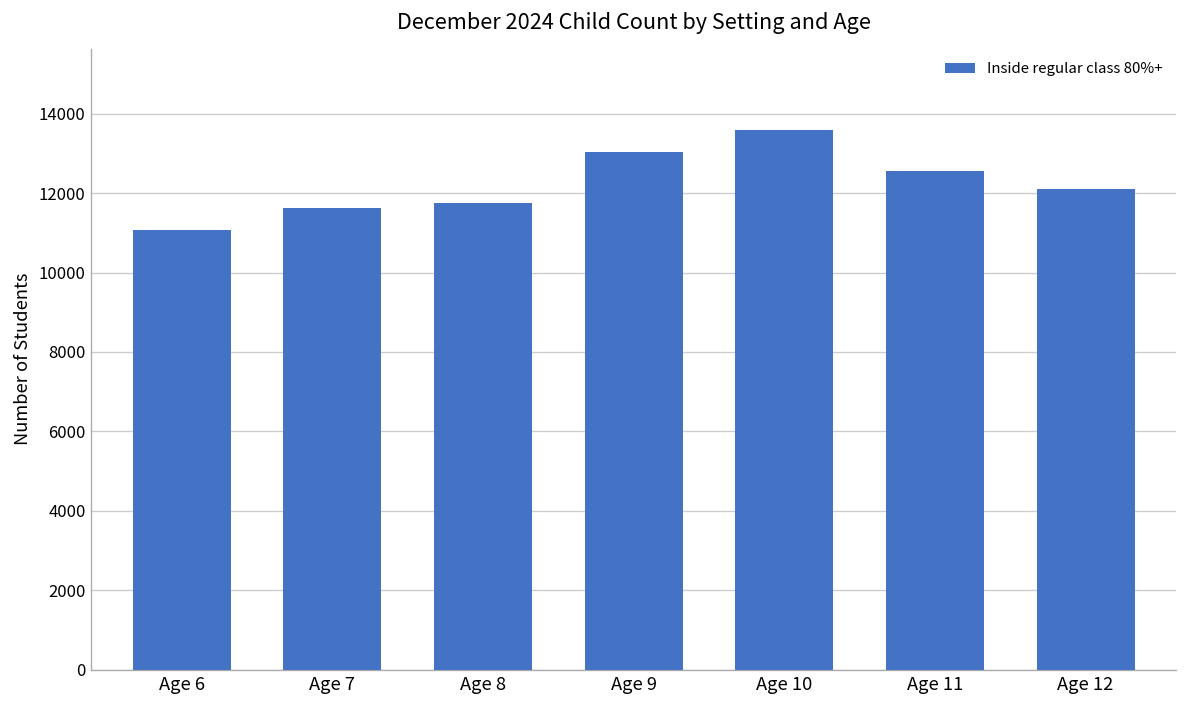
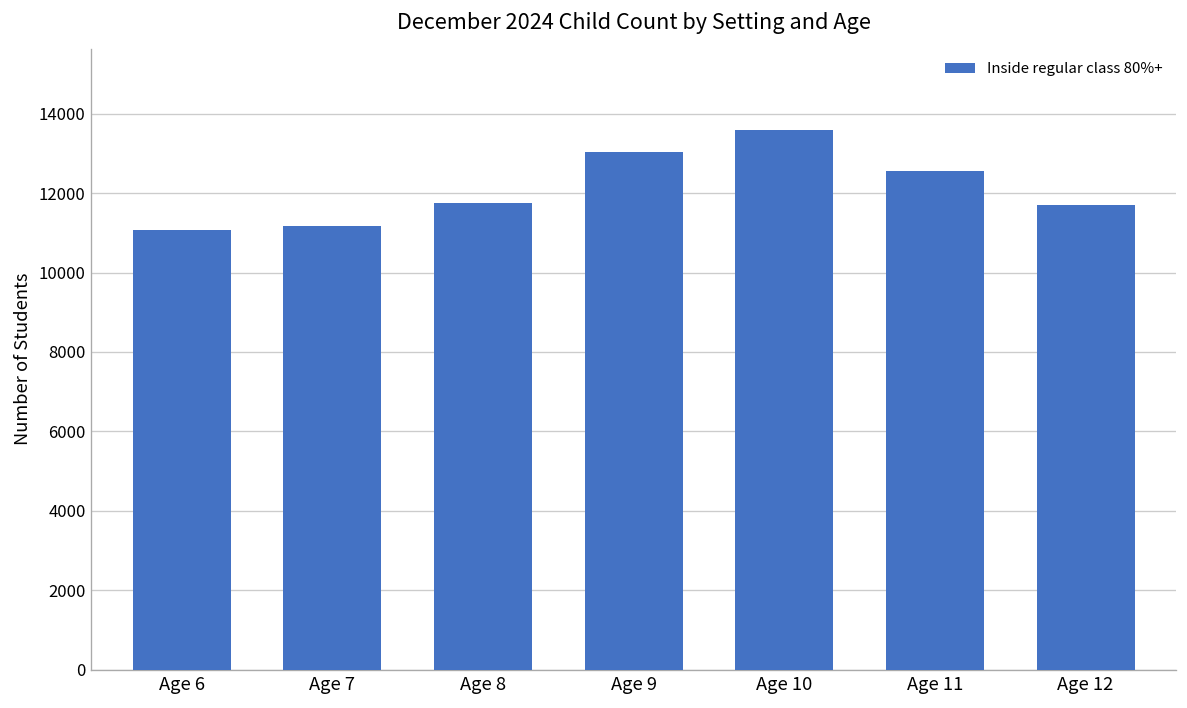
  {
    "Age 6": 11100,
-   "Age 7": 11600,
+   "Age 7": 11200,
    "Age 8": 11800,
    "Age 9": 13000,
    "Age 10": 13600,
    "Age 11": 12500,
-   "Age 12": 12100
+   "Age 12": 11700
  }
